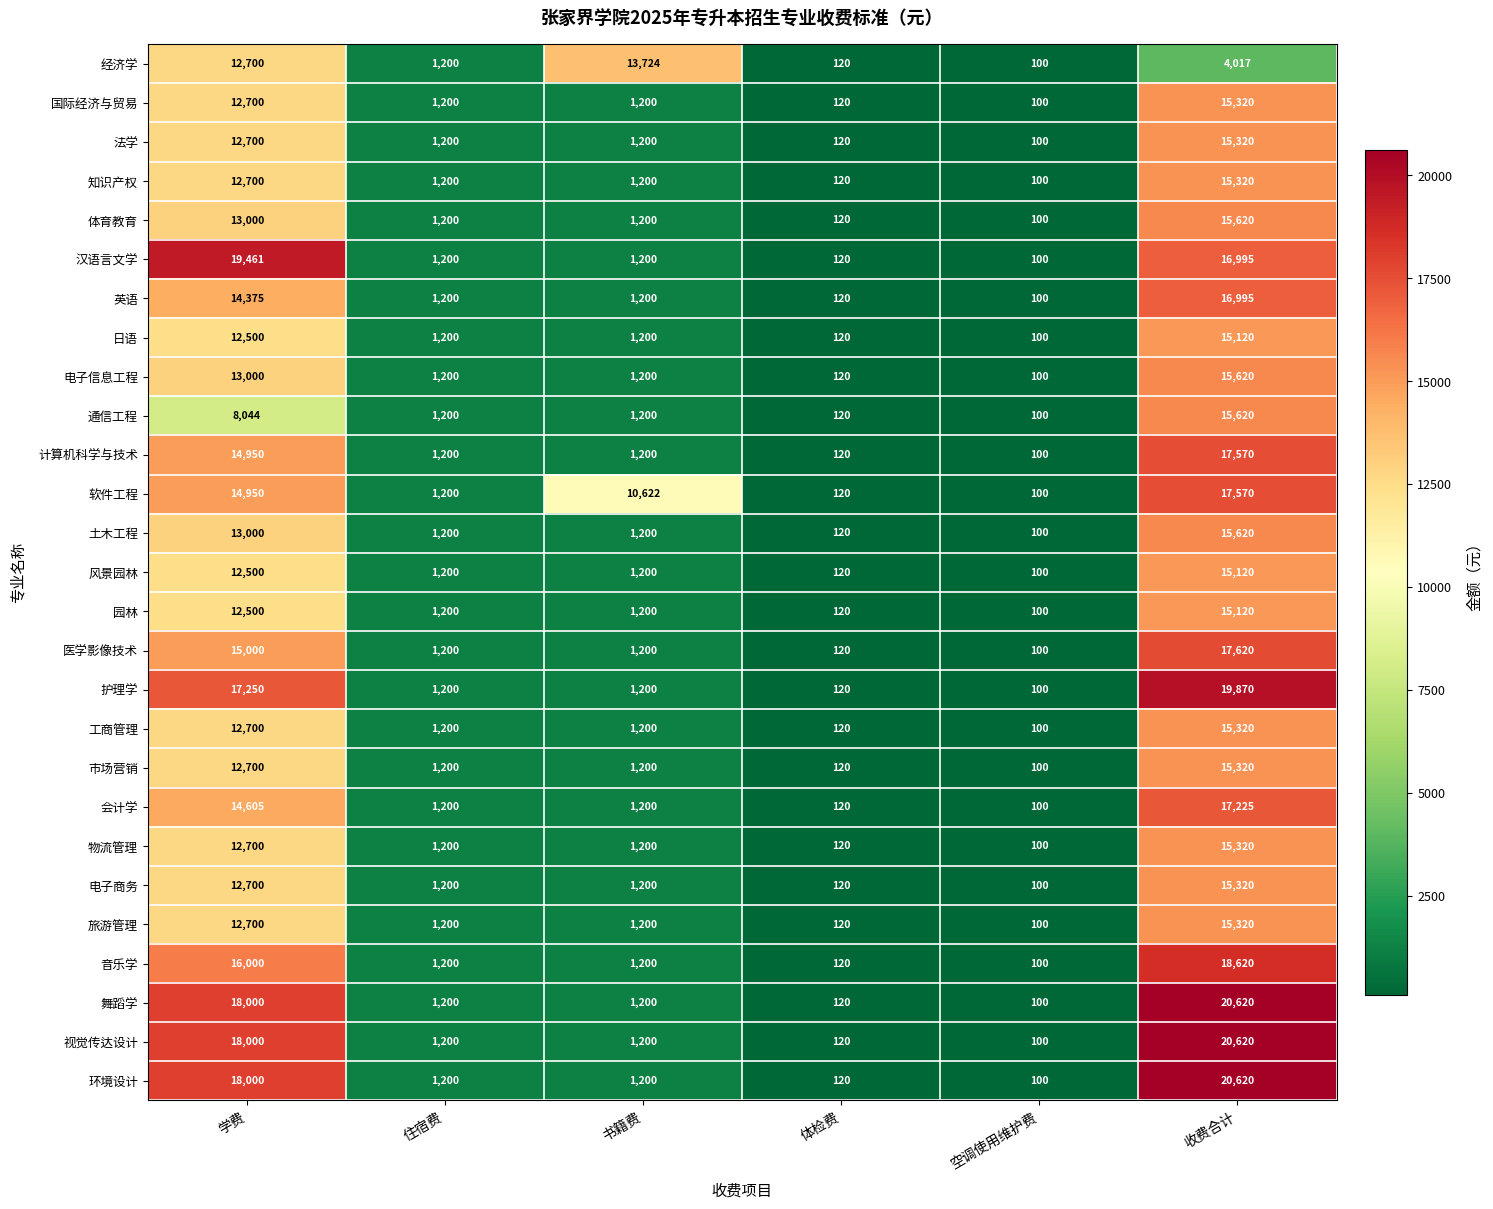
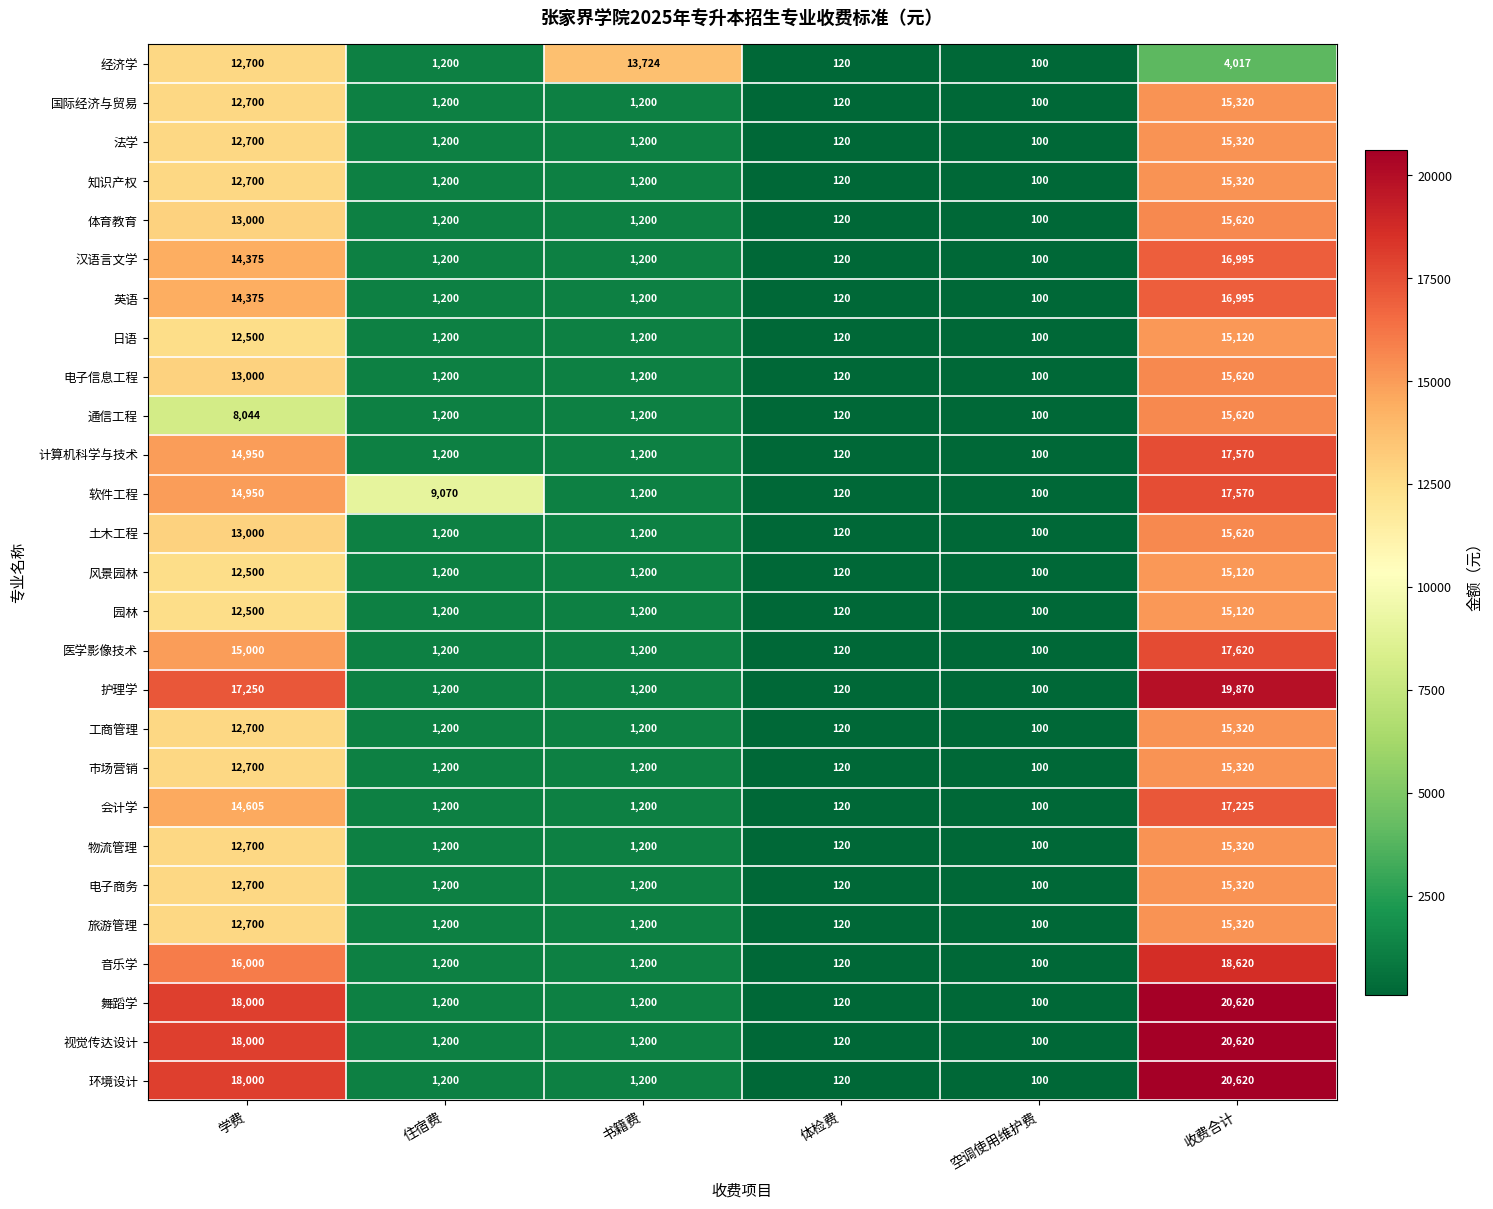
  {
    "经济学": {
      "学费": "12,700",
      "住宿费": "1,200",
      "书籍费": "13,724",
      "体检费": "120",
      "空调使用维护费": "100",
      "收费合计": "4,017"
    },
    "国际经济与贸易": {
      "学费": "12,700",
      "住宿费": "1,200",
      "书籍费": "1,200",
      "体检费": "120",
      "空调使用维护费": "100",
      "收费合计": "15,320"
    },
    "法学": {
      "学费": "12,700",
      "住宿费": "1,200",
      "书籍费": "1,200",
      "体检费": "120",
      "空调使用维护费": "100",
      "收费合计": "15,320"
    },
    "知识产权": {
      "学费": "12,700",
      "住宿费": "1,200",
      "书籍费": "1,200",
      "体检费": "120",
      "空调使用维护费": "100",
      "收费合计": "15,320"
    },
    "体育教育": {
      "学费": "13,000",
      "住宿费": "1,200",
      "书籍费": "1,200",
      "体检费": "120",
      "空调使用维护费": "100",
      "收费合计": "15,620"
    },
    "汉语言文学": {
-     "学费": "19,461",
+     "学费": "14,375",
      "住宿费": "1,200",
      "书籍费": "1,200",
      "体检费": "120",
      "空调使用维护费": "100",
      "收费合计": "16,995"
    },
    "英语": {
      "学费": "14,375",
      "住宿费": "1,200",
      "书籍费": "1,200",
      "体检费": "120",
      "空调使用维护费": "100",
      "收费合计": "16,995"
    },
    "日语": {
      "学费": "12,500",
      "住宿费": "1,200",
      "书籍费": "1,200",
      "体检费": "120",
      "空调使用维护费": "100",
      "收费合计": "15,120"
    },
    "电子信息工程": {
      "学费": "13,000",
      "住宿费": "1,200",
      "书籍费": "1,200",
      "体检费": "120",
      "空调使用维护费": "100",
      "收费合计": "15,620"
    },
    "通信工程": {
      "学费": "8,044",
      "住宿费": "1,200",
      "书籍费": "1,200",
      "体检费": "120",
      "空调使用维护费": "100",
      "收费合计": "15,620"
    },
    "计算机科学与技术": {
      "学费": "14,950",
      "住宿费": "1,200",
      "书籍费": "1,200",
      "体检费": "120",
      "空调使用维护费": "100",
      "收费合计": "17,570"
    },
    "软件工程": {
      "学费": "14,950",
-     "住宿费": "1,200",
-     "书籍费": "10,622",
+     "住宿费": "9,070",
+     "书籍费": "1,200",
      "体检费": "120",
      "空调使用维护费": "100",
      "收费合计": "17,570"
    },
    "土木工程": {
      "学费": "13,000",
      "住宿费": "1,200",
      "书籍费": "1,200",
      "体检费": "120",
      "空调使用维护费": "100",
      "收费合计": "15,620"
    },
    "风景园林": {
      "学费": "12,500",
      "住宿费": "1,200",
      "书籍费": "1,200",
      "体检费": "120",
      "空调使用维护费": "100",
      "收费合计": "15,120"
    },
    "园林": {
      "学费": "12,500",
      "住宿费": "1,200",
      "书籍费": "1,200",
      "体检费": "120",
      "空调使用维护费": "100",
      "收费合计": "15,120"
    },
    "医学影像技术": {
      "学费": "15,000",
      "住宿费": "1,200",
      "书籍费": "1,200",
      "体检费": "120",
      "空调使用维护费": "100",
      "收费合计": "17,620"
    },
    "护理学": {
      "学费": "17,250",
      "住宿费": "1,200",
      "书籍费": "1,200",
      "体检费": "120",
      "空调使用维护费": "100",
      "收费合计": "19,870"
    },
    "工商管理": {
      "学费": "12,700",
      "住宿费": "1,200",
      "书籍费": "1,200",
      "体检费": "120",
      "空调使用维护费": "100",
      "收费合计": "15,320"
    },
    "市场营销": {
      "学费": "12,700",
      "住宿费": "1,200",
      "书籍费": "1,200",
      "体检费": "120",
      "空调使用维护费": "100",
      "收费合计": "15,320"
    },
    "会计学": {
      "学费": "14,605",
      "住宿费": "1,200",
      "书籍费": "1,200",
      "体检费": "120",
      "空调使用维护费": "100",
      "收费合计": "17,225"
    },
    "物流管理": {
      "学费": "12,700",
      "住宿费": "1,200",
      "书籍费": "1,200",
      "体检费": "120",
      "空调使用维护费": "100",
      "收费合计": "15,320"
    },
    "电子商务": {
      "学费": "12,700",
      "住宿费": "1,200",
      "书籍费": "1,200",
      "体检费": "120",
      "空调使用维护费": "100",
      "收费合计": "15,320"
    },
    "旅游管理": {
      "学费": "12,700",
      "住宿费": "1,200",
      "书籍费": "1,200",
      "体检费": "120",
      "空调使用维护费": "100",
      "收费合计": "15,320"
    },
    "音乐学": {
      "学费": "16,000",
      "住宿费": "1,200",
      "书籍费": "1,200",
      "体检费": "120",
      "空调使用维护费": "100",
      "收费合计": "18,620"
    },
    "舞蹈学": {
      "学费": "18,000",
      "住宿费": "1,200",
      "书籍费": "1,200",
      "体检费": "120",
      "空调使用维护费": "100",
      "收费合计": "20,620"
    },
    "视觉传达设计": {
      "学费": "18,000",
      "住宿费": "1,200",
      "书籍费": "1,200",
      "体检费": "120",
      "空调使用维护费": "100",
      "收费合计": "20,620"
    },
    "环境设计": {
      "学费": "18,000",
      "住宿费": "1,200",
      "书籍费": "1,200",
      "体检费": "120",
      "空调使用维护费": "100",
      "收费合计": "20,620"
    }
  }
